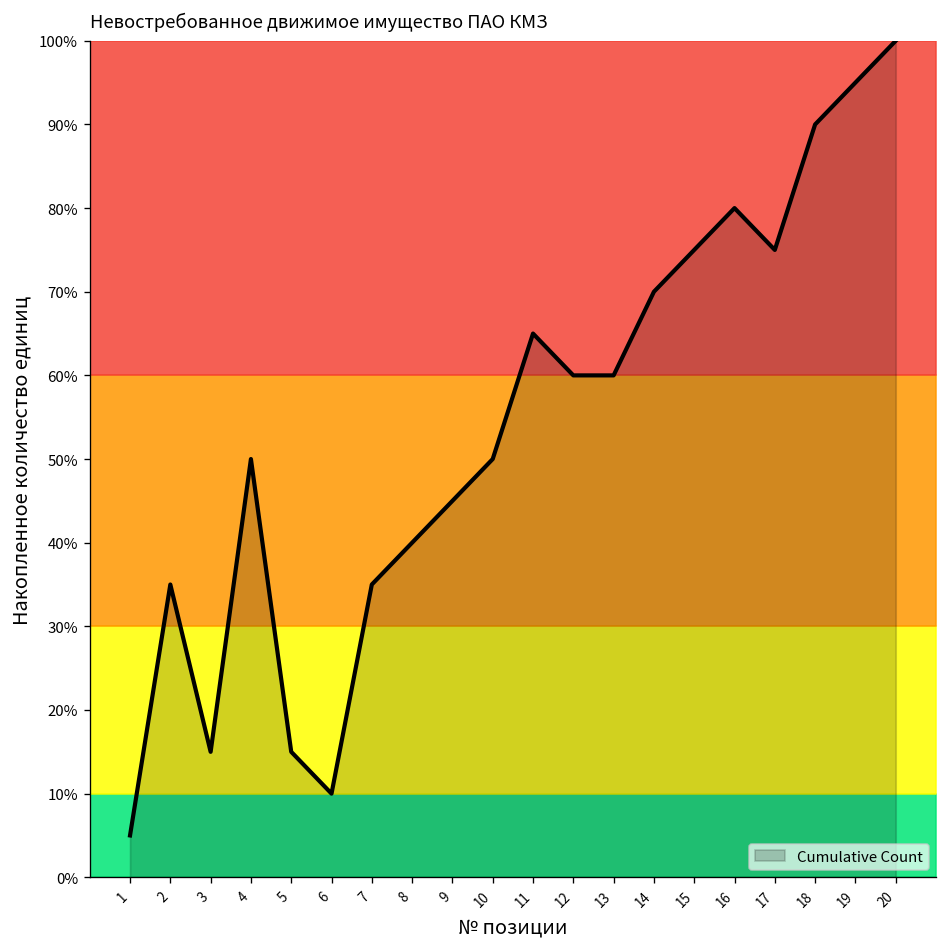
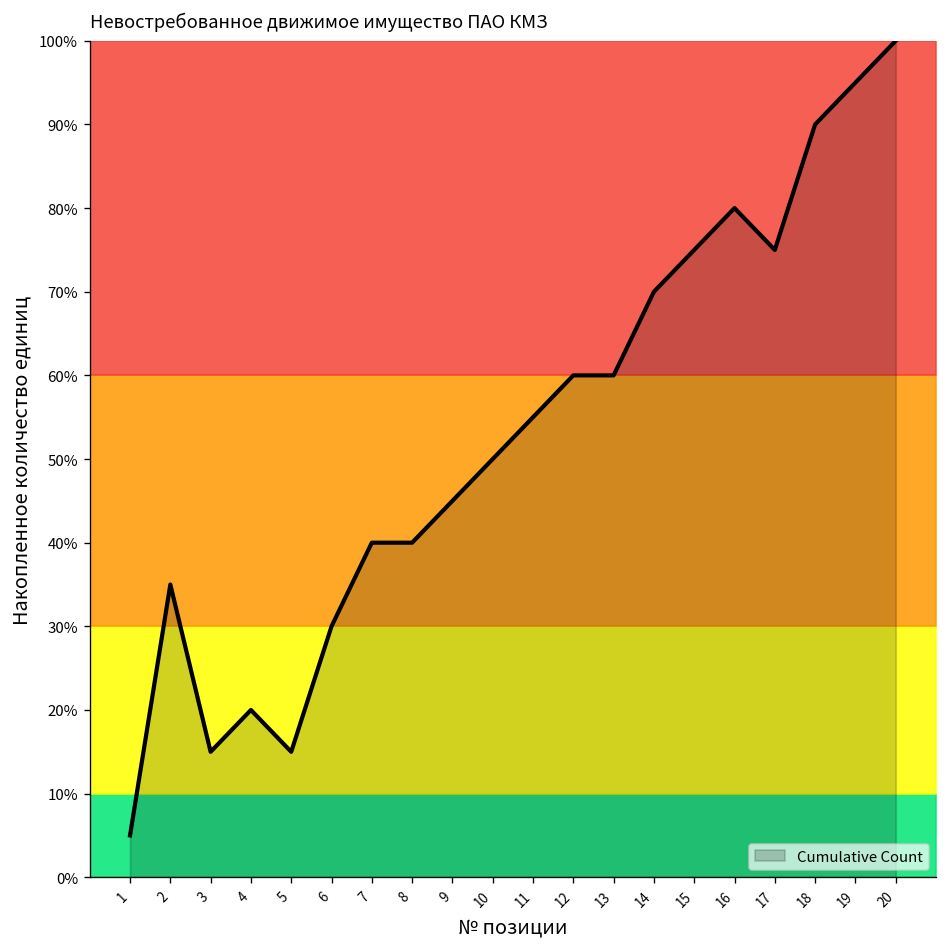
  {
    "Cumulative Count": {
      "1": "5%",
      "2": "35%",
      "3": "15%",
-     "4": "50%",
+     "4": "20%",
      "5": "15%",
-     "6": "10%",
-     "7": "35%",
+     "6": "30%",
+     "7": "40%",
      "8": "40%",
      "9": "45%",
      "10": "50%",
-     "11": "65%",
+     "11": "55%",
      "12": "60%",
      "13": "60%",
      "14": "70%",
      "15": "75%",
      "16": "80%",
      "17": "75%",
      "18": "90%",
      "19": "95%",
      "20": "100%"
    }
  }
